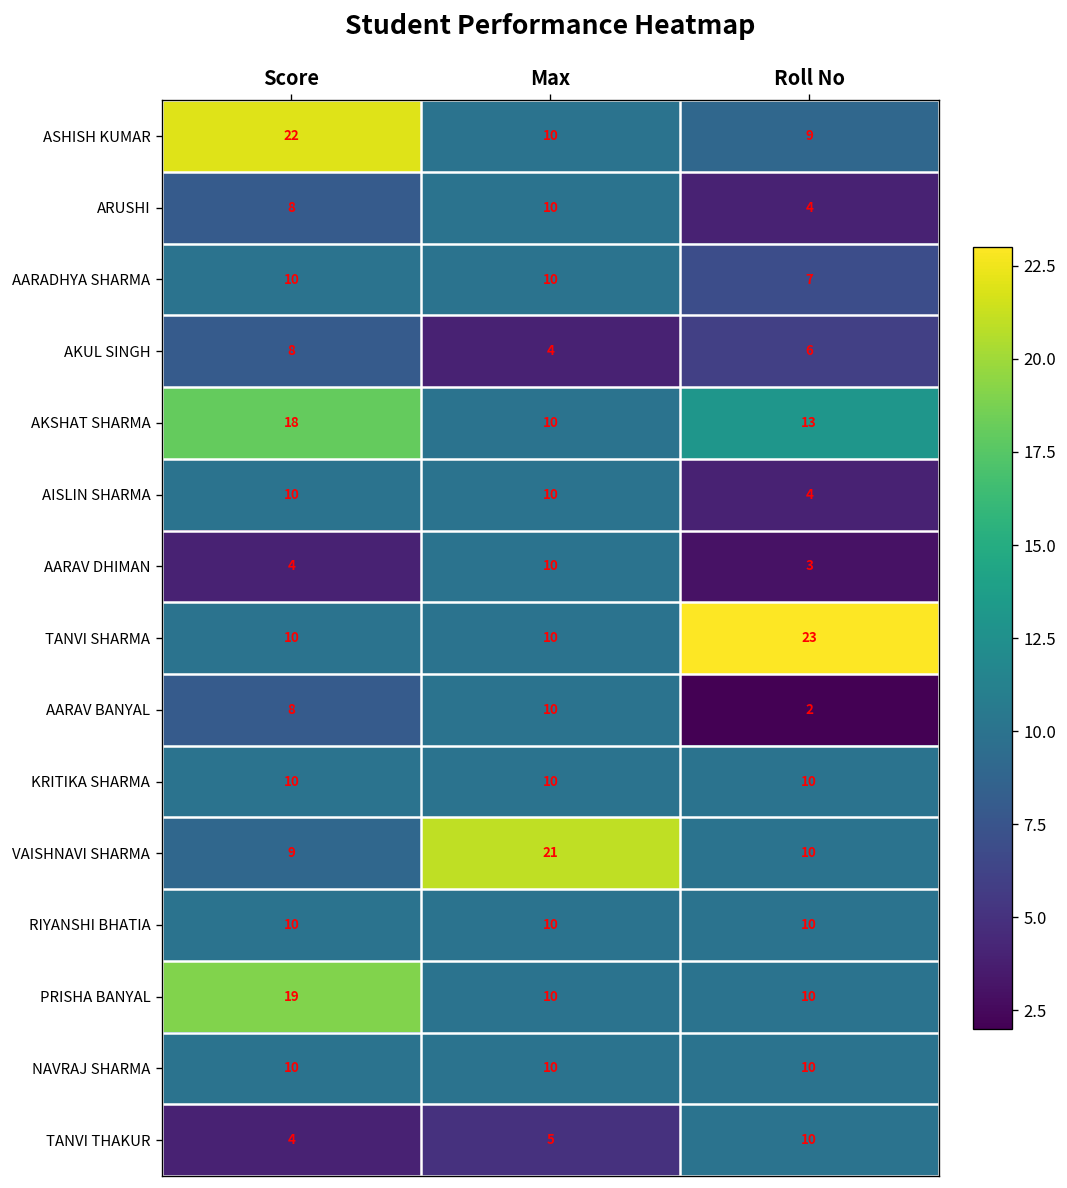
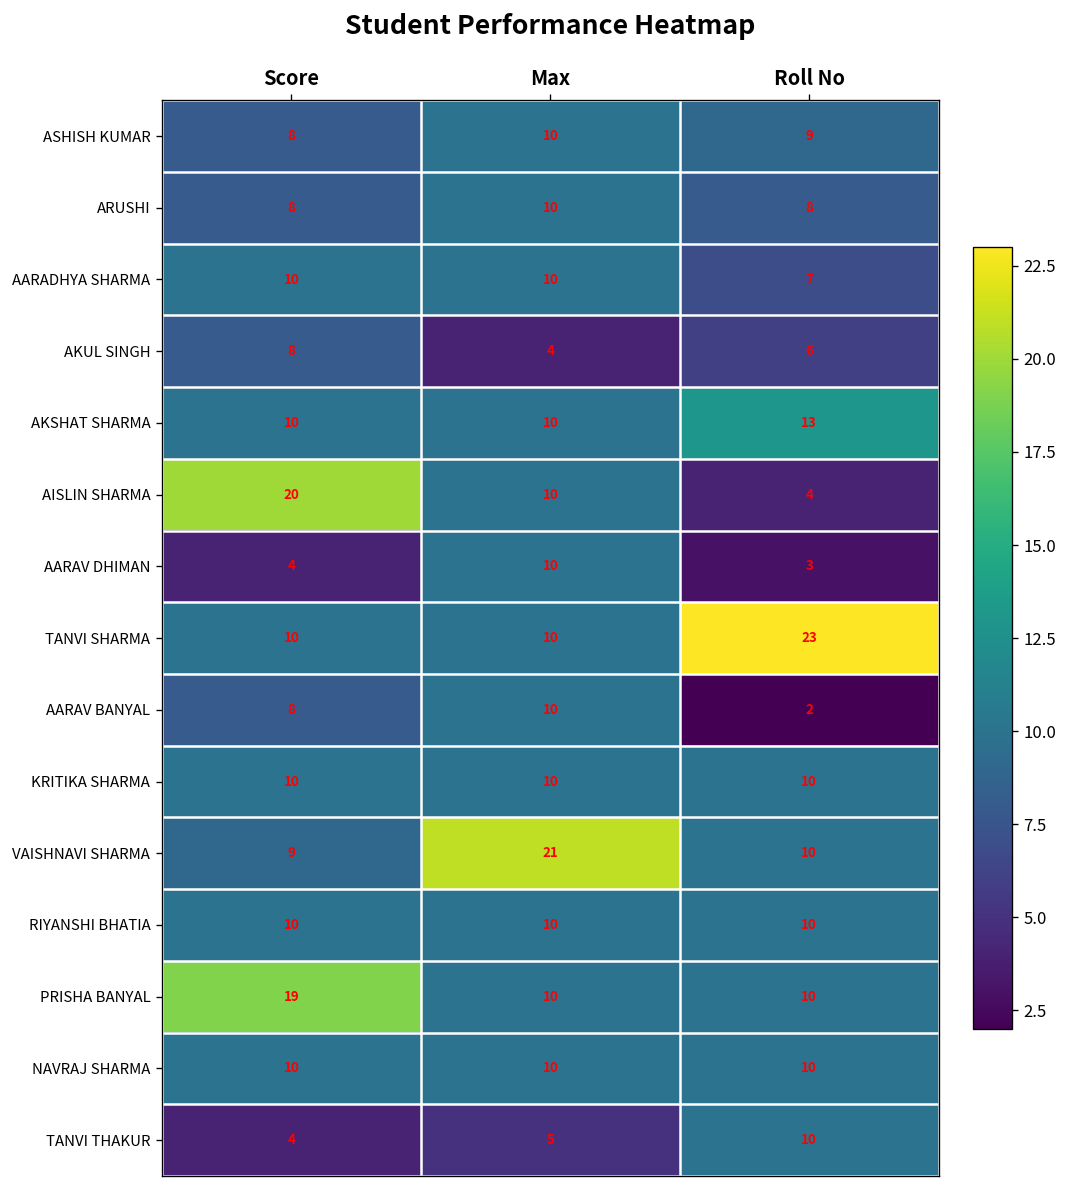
  {
    "ASHISH KUMAR": {
-     "Score": 22,
+     "Score": 8,
      "Max": 10,
      "Roll No": 9
    },
    "ARUSHI": {
      "Score": 8,
      "Max": 10,
-     "Roll No": 4
+     "Roll No": 8
    },
    "AARADHYA SHARMA": {
      "Score": 10,
      "Max": 10,
      "Roll No": 7
    },
    "AKUL SINGH": {
      "Score": 8,
      "Max": 4,
      "Roll No": 6
    },
    "AKSHAT SHARMA": {
-     "Score": 18,
+     "Score": 10,
      "Max": 10,
      "Roll No": 13
    },
    "AISLIN SHARMA": {
-     "Score": 10,
+     "Score": 20,
      "Max": 10,
      "Roll No": 4
    },
    "AARAV DHIMAN": {
      "Score": 4,
      "Max": 10,
      "Roll No": 3
    },
    "TANVI SHARMA": {
      "Score": 10,
      "Max": 10,
      "Roll No": 23
    },
    "AARAV BANYAL": {
      "Score": 8,
      "Max": 10,
      "Roll No": 2
    },
    "KRITIKA SHARMA": {
      "Score": 10,
      "Max": 10,
      "Roll No": 10
    },
    "VAISHNAVI SHARMA": {
      "Score": 9,
      "Max": 21,
      "Roll No": 10
    },
    "RIYANSHI BHATIA": {
      "Score": 10,
      "Max": 10,
      "Roll No": 10
    },
    "PRISHA BANYAL": {
      "Score": 19,
      "Max": 10,
      "Roll No": 10
    },
    "NAVRAJ SHARMA": {
      "Score": 10,
      "Max": 10,
      "Roll No": 10
    },
    "TANVI THAKUR": {
      "Score": 4,
      "Max": 5,
      "Roll No": 10
    }
  }
